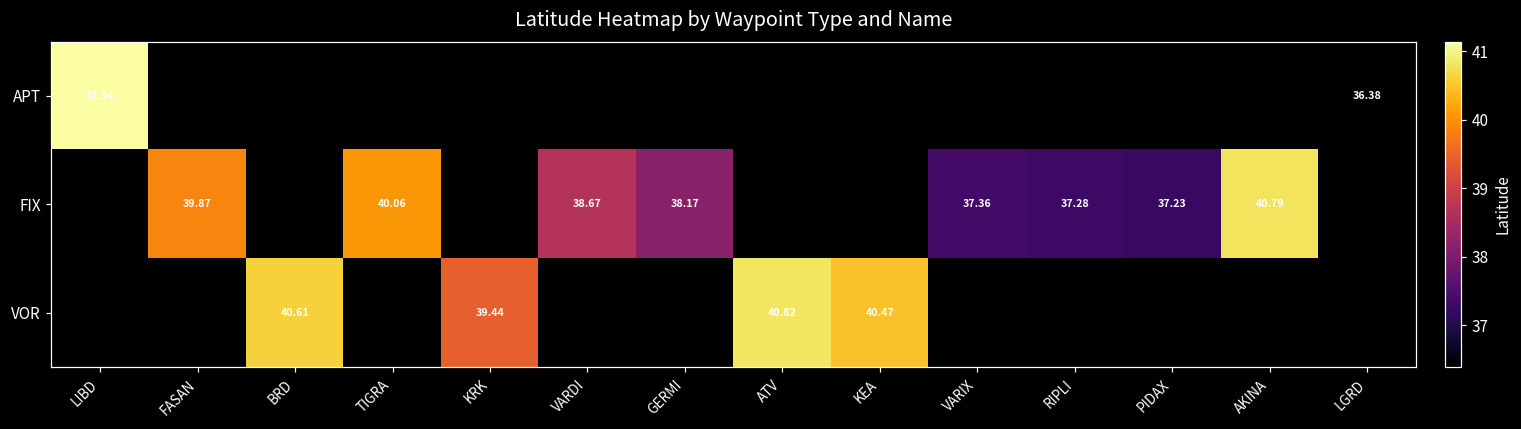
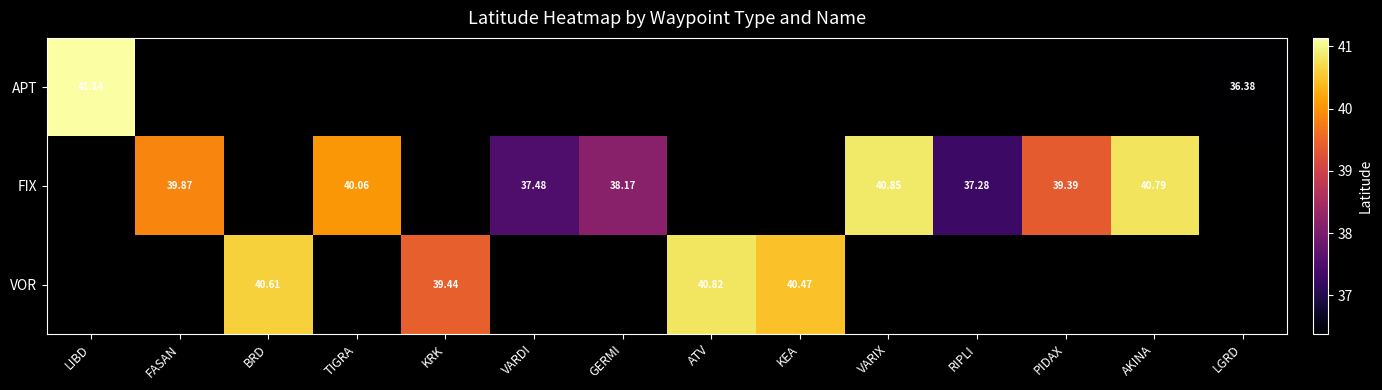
  {
    "APT": {
      "LIBD": 41.14,
      "LGRD": 36.38
    },
    "FIX": {
      "FASAN": 39.87,
      "TIGRA": 40.06,
-     "VARDI": 38.67,
+     "VARDI": 37.48,
      "GERMI": 38.17,
-     "VARIX": 37.36,
+     "VARIX": 40.85,
      "RIPLI": 37.28,
-     "PIDAX": 37.23,
+     "PIDAX": 39.39,
      "AKINA": 40.79
    },
    "VOR": {
      "BRD": 40.61,
      "KRK": 39.44,
      "ATV": 40.82,
      "KEA": 40.47
    }
  }
